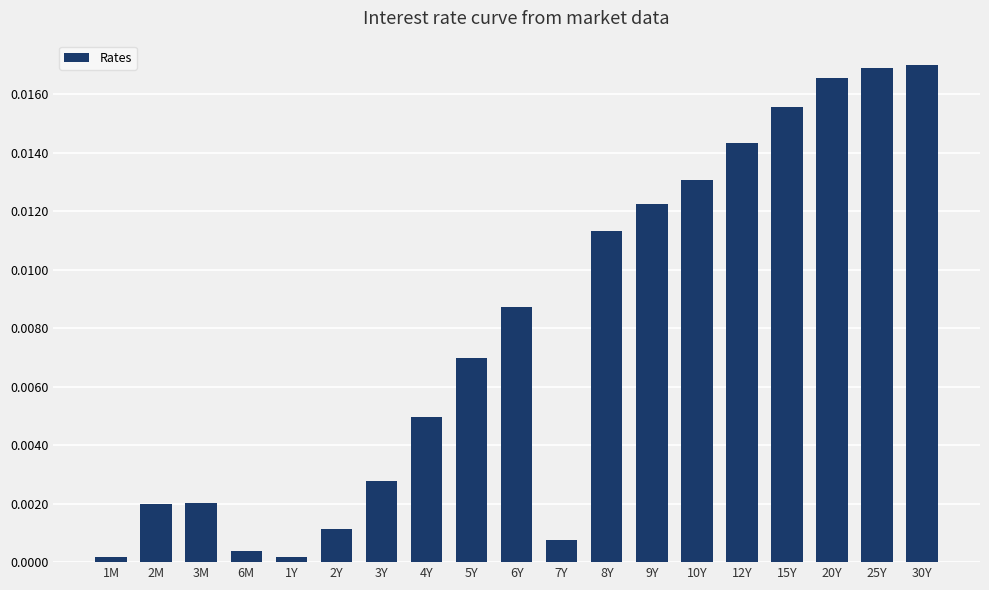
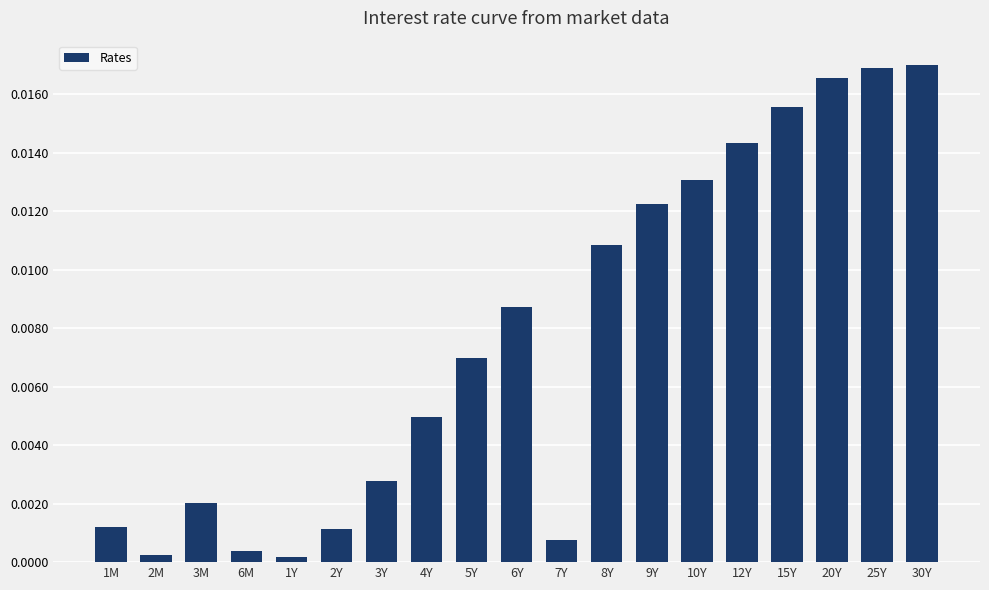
  {
-   "1M": 0.0002,
-   "2M": 0.0020,
+   "1M": 0.0012,
+   "2M": 0.0002,
    "3M": 0.0020,
    "6M": 0.0004,
    "1Y": 0.0002,
    "2Y": 0.0011,
    "3Y": 0.0028,
    "4Y": 0.0050,
    "5Y": 0.0070,
    "6Y": 0.0087,
    "7Y": 0.0007,
-   "8Y": 0.0113,
+   "8Y": 0.0108,
    "9Y": 0.0123,
    "10Y": 0.0131,
    "12Y": 0.0143,
    "15Y": 0.0155,
    "20Y": 0.0165,
    "25Y": 0.0169,
    "30Y": 0.0170
  }
